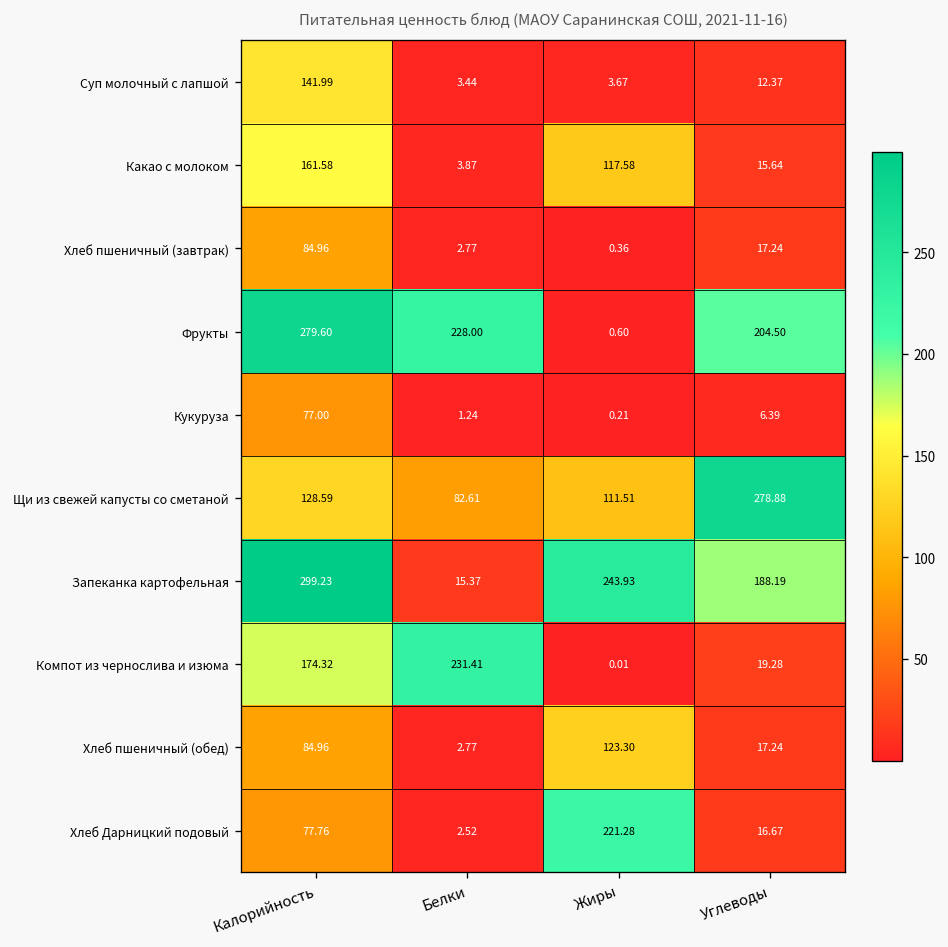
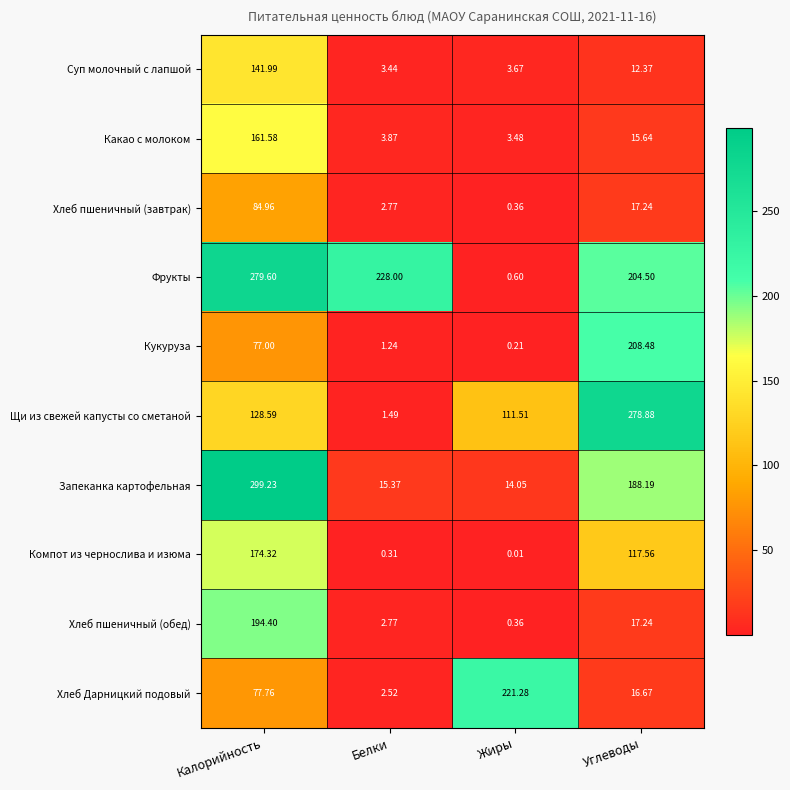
  {
    "Суп молочный с лапшой": {
      "Калорийность": 141.99,
      "Белки": 3.44,
      "Жиры": 3.67,
      "Углеводы": 12.37
    },
    "Какао с молоком": {
      "Калорийность": 161.58,
      "Белки": 3.87,
-     "Жиры": 117.58,
+     "Жиры": 3.48,
      "Углеводы": 15.64
    },
    "Хлеб пшеничный (завтрак)": {
      "Калорийность": 84.96,
      "Белки": 2.77,
      "Жиры": 0.36,
      "Углеводы": 17.24
    },
    "Фрукты": {
      "Калорийность": 279.60,
      "Белки": 228.00,
      "Жиры": 0.60,
      "Углеводы": 204.50
    },
    "Кукуруза": {
      "Калорийность": 77.00,
      "Белки": 1.24,
      "Жиры": 0.21,
-     "Углеводы": 6.39
+     "Углеводы": 208.48
    },
    "Щи из свежей капусты со сметаной": {
      "Калорийность": 128.59,
-     "Белки": 82.61,
+     "Белки": 1.49,
      "Жиры": 111.51,
      "Углеводы": 278.88
    },
    "Запеканка картофельная": {
      "Калорийность": 299.23,
      "Белки": 15.37,
-     "Жиры": 243.93,
+     "Жиры": 14.05,
      "Углеводы": 188.19
    },
    "Компот из чернослива и изюма": {
      "Калорийность": 174.32,
-     "Белки": 231.41,
+     "Белки": 0.31,
      "Жиры": 0.01,
-     "Углеводы": 19.28
+     "Углеводы": 117.56
    },
    "Хлеб пшеничный (обед)": {
-     "Калорийность": 84.96,
+     "Калорийность": 194.40,
      "Белки": 2.77,
-     "Жиры": 123.30,
+     "Жиры": 0.36,
      "Углеводы": 17.24
    },
    "Хлеб Дарницкий подовый": {
      "Калорийность": 77.76,
      "Белки": 2.52,
      "Жиры": 221.28,
      "Углеводы": 16.67
    }
  }
